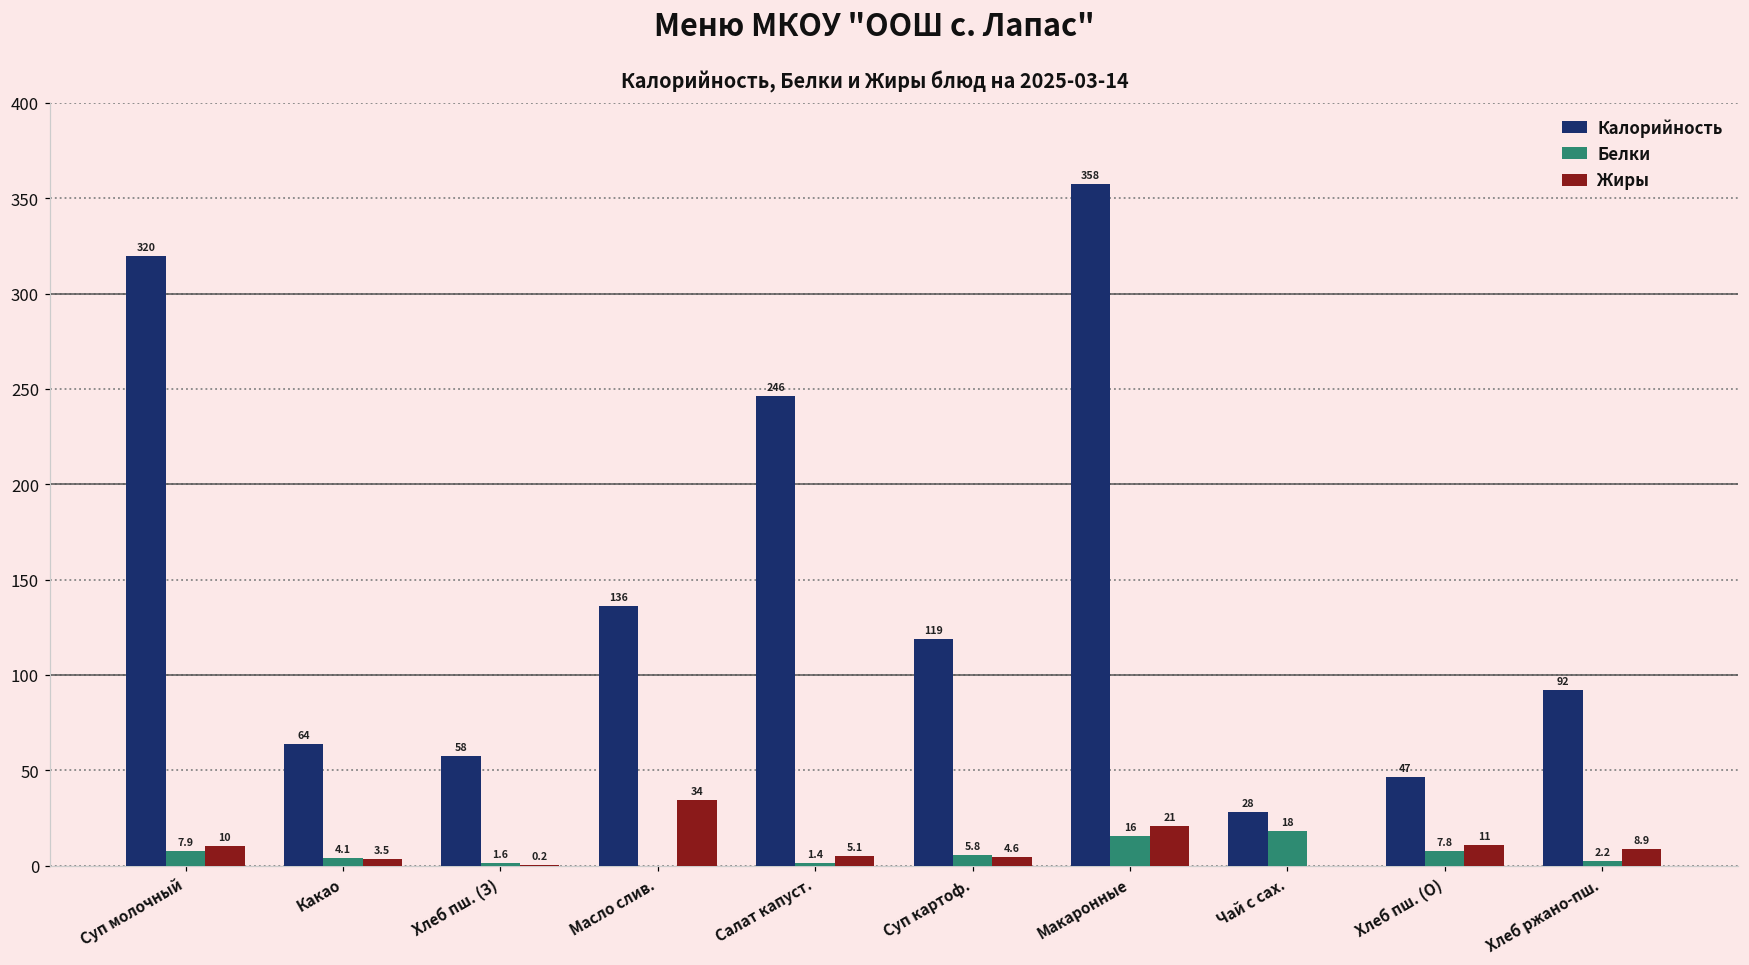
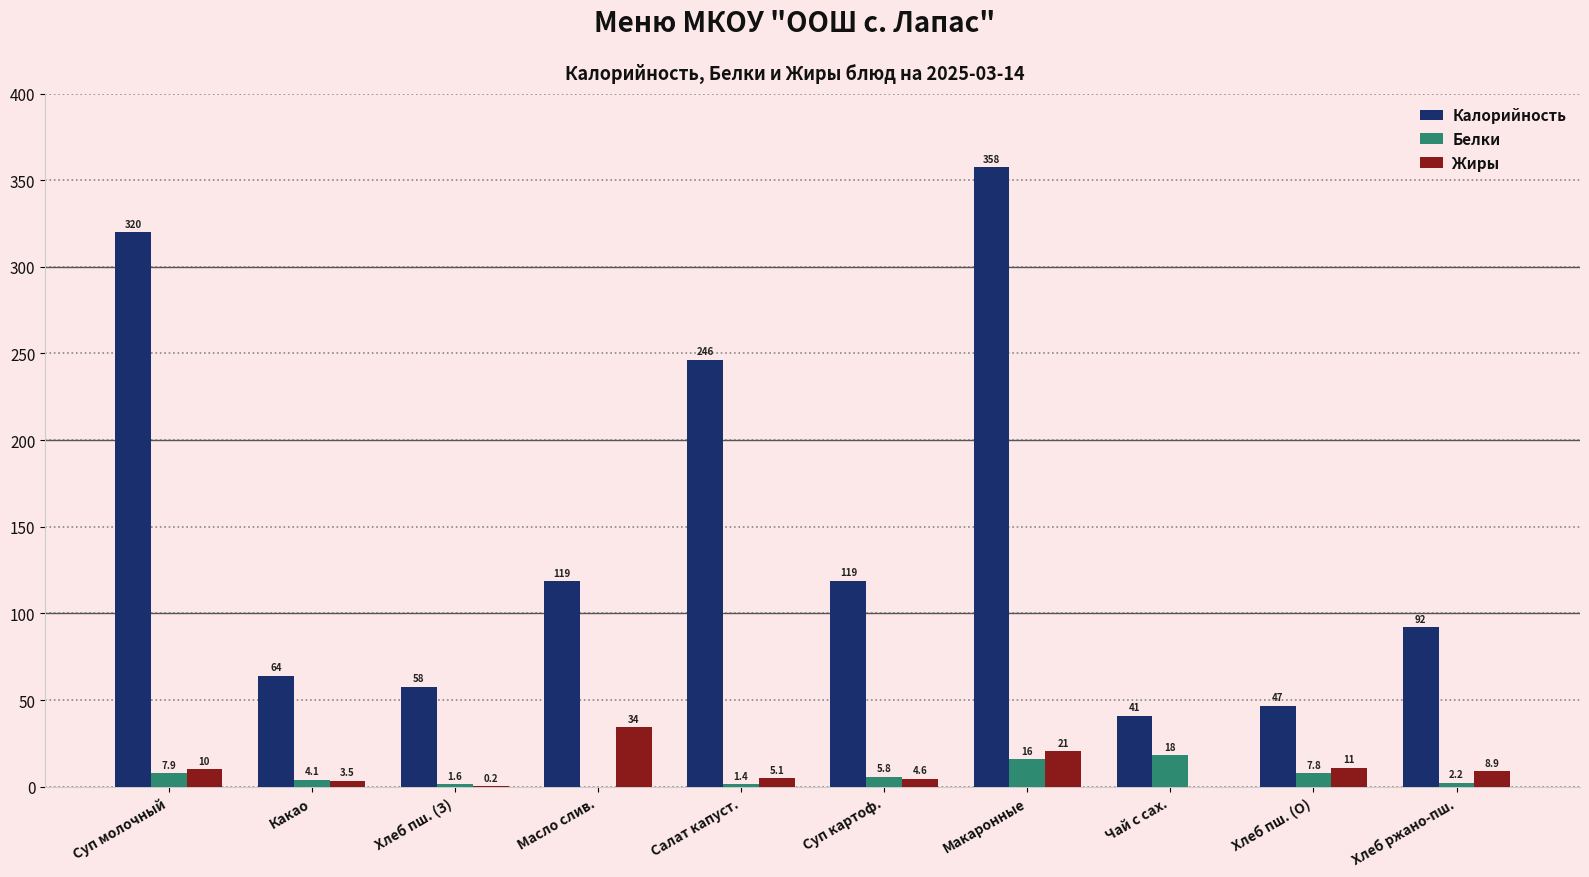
  {
    "Калорийность": {
      "Суп молочный": 320,
      "Какао": 64,
      "Хлеб пш. (З)": 58,
-     "Масло слив.": 136,
+     "Масло слив.": 119,
      "Салат капуст.": 246,
      "Суп картоф.": 119,
      "Макаронные": 358,
-     "Чай с сах.": 28,
+     "Чай с сах.": 41,
      "Хлеб пш. (О)": 47,
      "Хлеб ржано-пш.": 92
    },
    "Белки": {
      "Суп молочный": 7.9,
      "Какао": 4.1,
      "Хлеб пш. (З)": 1.6,
      "Салат капуст.": 1.4,
      "Суп картоф.": 5.8,
      "Макаронные": 16,
      "Чай с сах.": 18,
      "Хлеб пш. (О)": 7.8,
      "Хлеб ржано-пш.": 2.2
    },
    "Жиры": {
      "Суп молочный": 10,
      "Какао": 3.5,
      "Хлеб пш. (З)": 0.2,
      "Масло слив.": 34,
      "Салат капуст.": 5.1,
      "Суп картоф.": 4.6,
      "Макаронные": 21,
      "Хлеб пш. (О)": 11,
      "Хлеб ржано-пш.": 8.9
    }
  }
